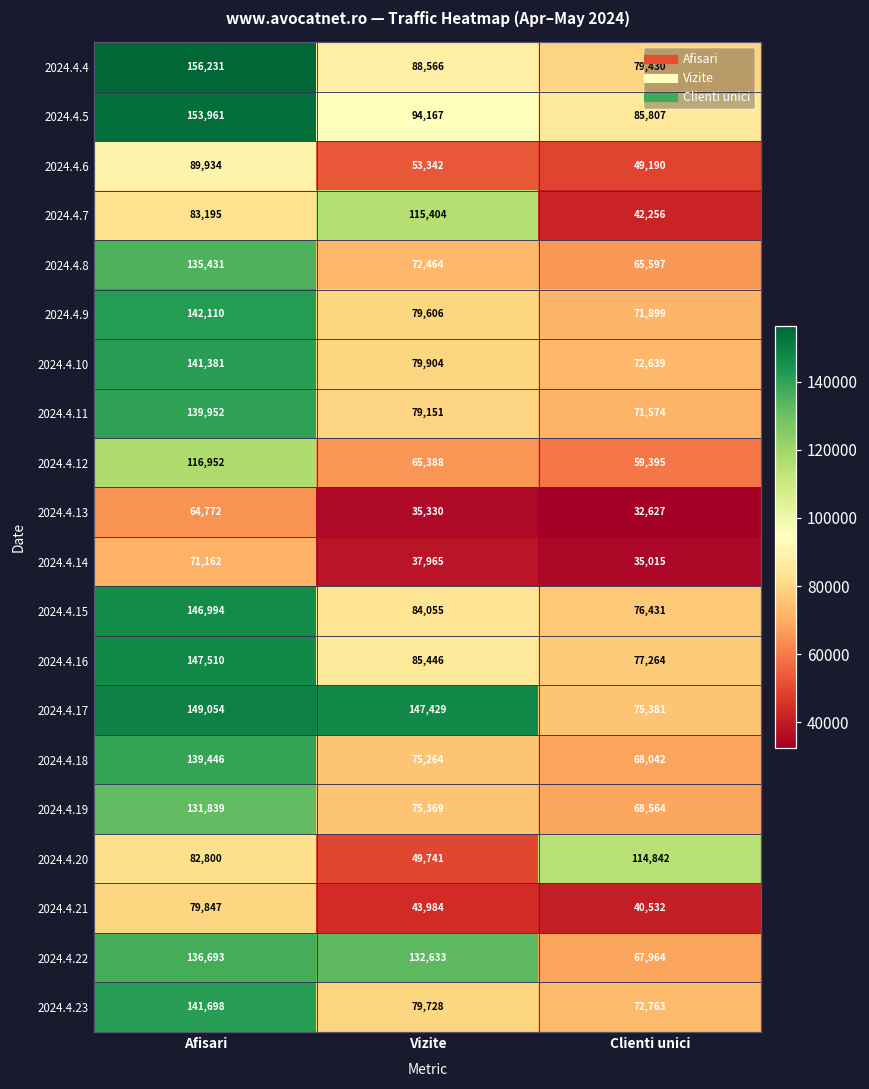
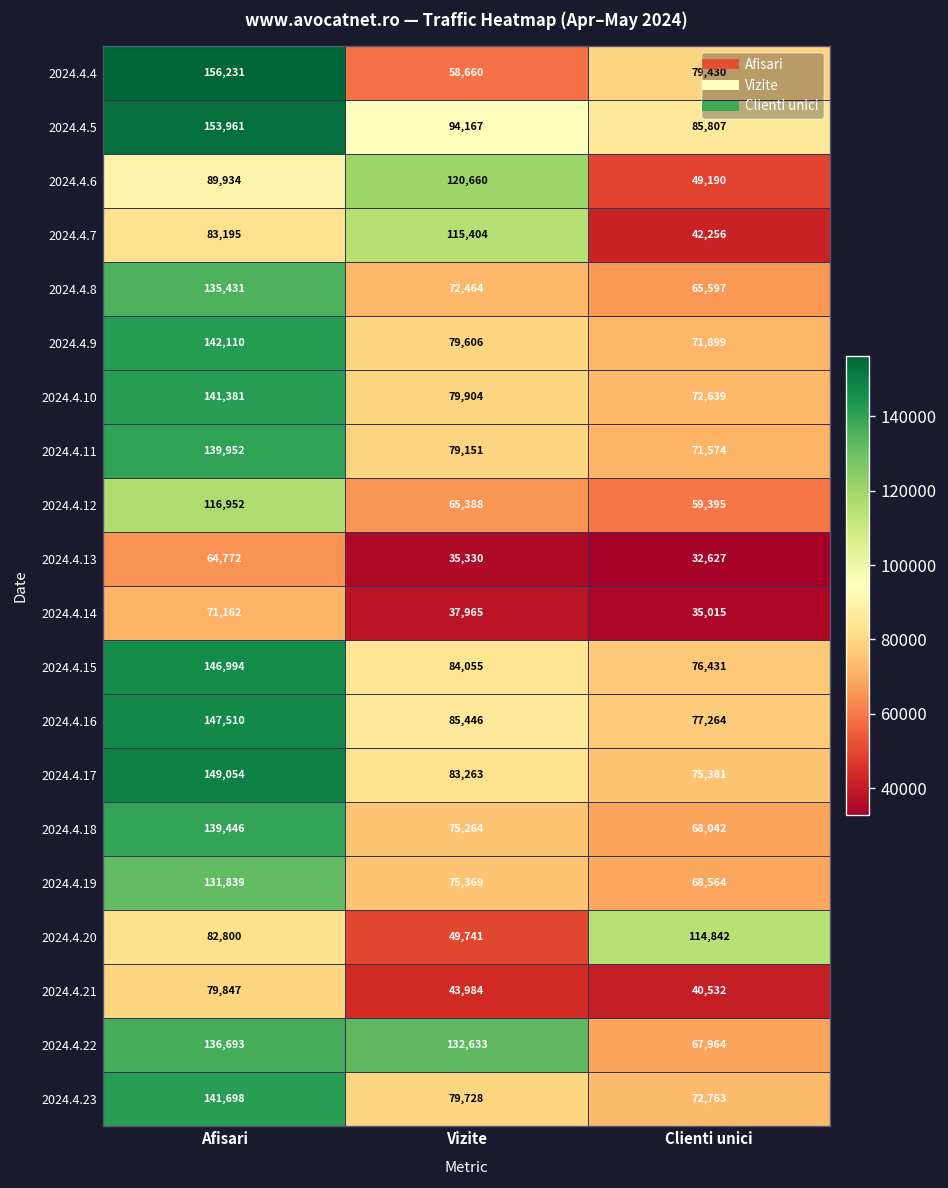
  {
    "2024.4.4": {
      "Afisari": "156,231",
-     "Vizite": "88,566"
+     "Vizite": "58,660"
    },
    "2024.4.5": {
      "Afisari": "153,961",
      "Vizite": "94,167",
      "Clienti unici": "85,807"
    },
    "2024.4.6": {
      "Afisari": "89,934",
-     "Vizite": "53,342",
+     "Vizite": "120,660",
      "Clienti unici": "49,190"
    },
    "2024.4.7": {
      "Afisari": "83,195",
      "Vizite": "115,404",
      "Clienti unici": "42,256"
    },
    "2024.4.8": {
      "Afisari": "135,431",
      "Vizite": "72,464",
      "Clienti unici": "65,597"
    },
    "2024.4.9": {
      "Afisari": "142,110",
      "Vizite": "79,606",
      "Clienti unici": "71,899"
    },
    "2024.4.10": {
      "Afisari": "141,381",
      "Vizite": "79,904",
      "Clienti unici": "72,639"
    },
    "2024.4.11": {
      "Afisari": "139,952",
      "Vizite": "79,151",
      "Clienti unici": "71,574"
    },
    "2024.4.12": {
      "Afisari": "116,952",
      "Vizite": "65,388",
      "Clienti unici": "59,395"
    },
    "2024.4.13": {
      "Afisari": "64,772",
      "Vizite": "35,330",
      "Clienti unici": "32,627"
    },
    "2024.4.14": {
      "Afisari": "71,162",
      "Vizite": "37,965",
      "Clienti unici": "35,015"
    },
    "2024.4.15": {
      "Afisari": "146,994",
      "Vizite": "84,055",
      "Clienti unici": "76,431"
    },
    "2024.4.16": {
      "Afisari": "147,510",
      "Vizite": "85,446",
      "Clienti unici": "77,264"
    },
    "2024.4.17": {
      "Afisari": "149,054",
-     "Vizite": "147,429",
+     "Vizite": "83,263",
      "Clienti unici": "75,381"
    },
    "2024.4.18": {
      "Afisari": "139,446",
      "Vizite": "75,264",
      "Clienti unici": "68,042"
    },
    "2024.4.19": {
      "Afisari": "131,839",
      "Vizite": "75,369",
      "Clienti unici": "68,564"
    },
    "2024.4.20": {
      "Afisari": "82,800",
      "Vizite": "49,741",
      "Clienti unici": "114,842"
    },
    "2024.4.21": {
      "Afisari": "79,847",
      "Vizite": "43,984",
      "Clienti unici": "40,532"
    },
    "2024.4.22": {
      "Afisari": "136,693",
      "Vizite": "132,633",
      "Clienti unici": "67,964"
    },
    "2024.4.23": {
      "Afisari": "141,698",
      "Vizite": "79,728",
      "Clienti unici": "72,763"
    }
  }
